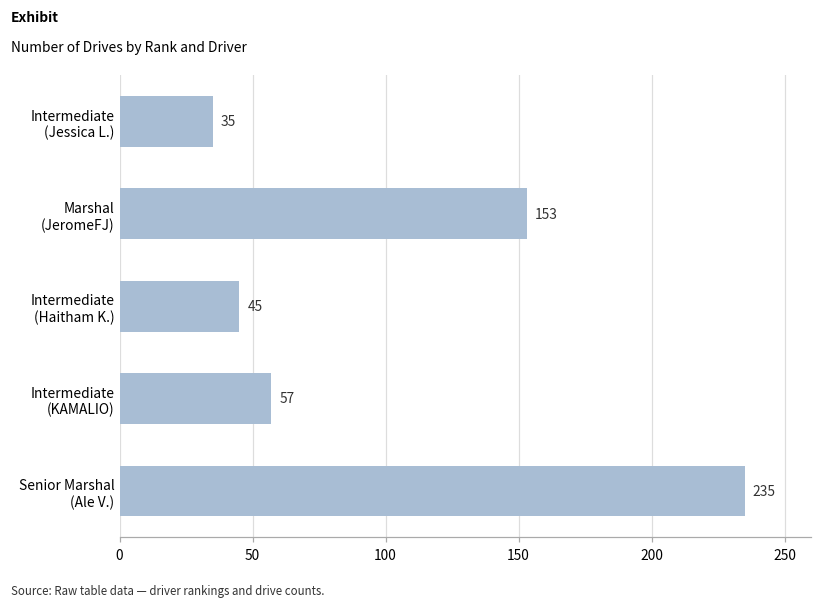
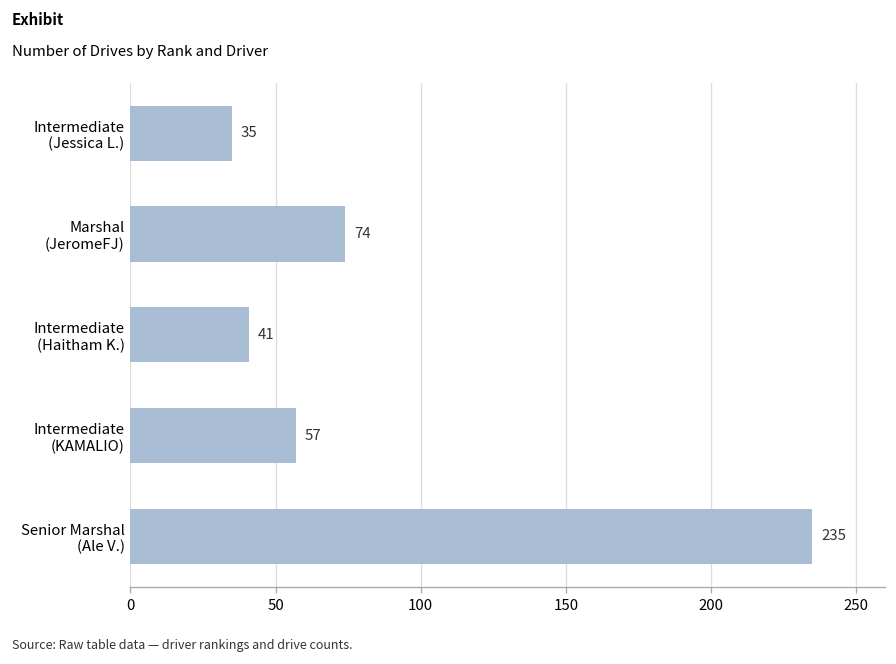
  {
    "Intermediate (Jessica L.)": 35,
-   "Marshal (JeromeFJ)": 153,
-   "Intermediate (Haitham K.)": 45,
+   "Marshal (JeromeFJ)": 74,
+   "Intermediate (Haitham K.)": 41,
    "Intermediate (KAMALIO)": 57,
    "Senior Marshal (Ale V.)": 235
  }
